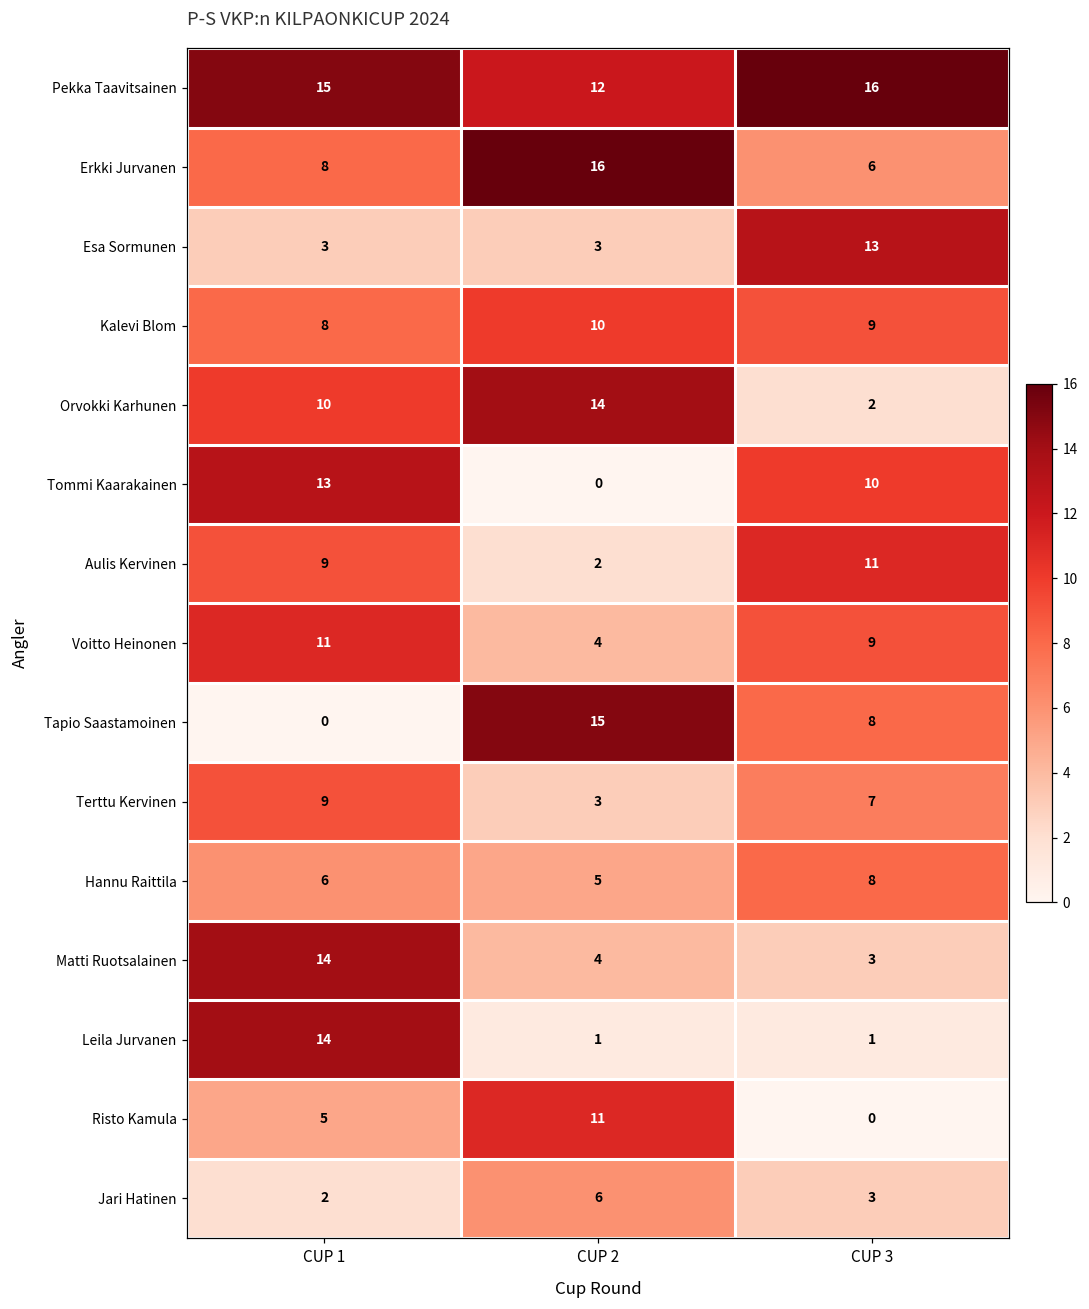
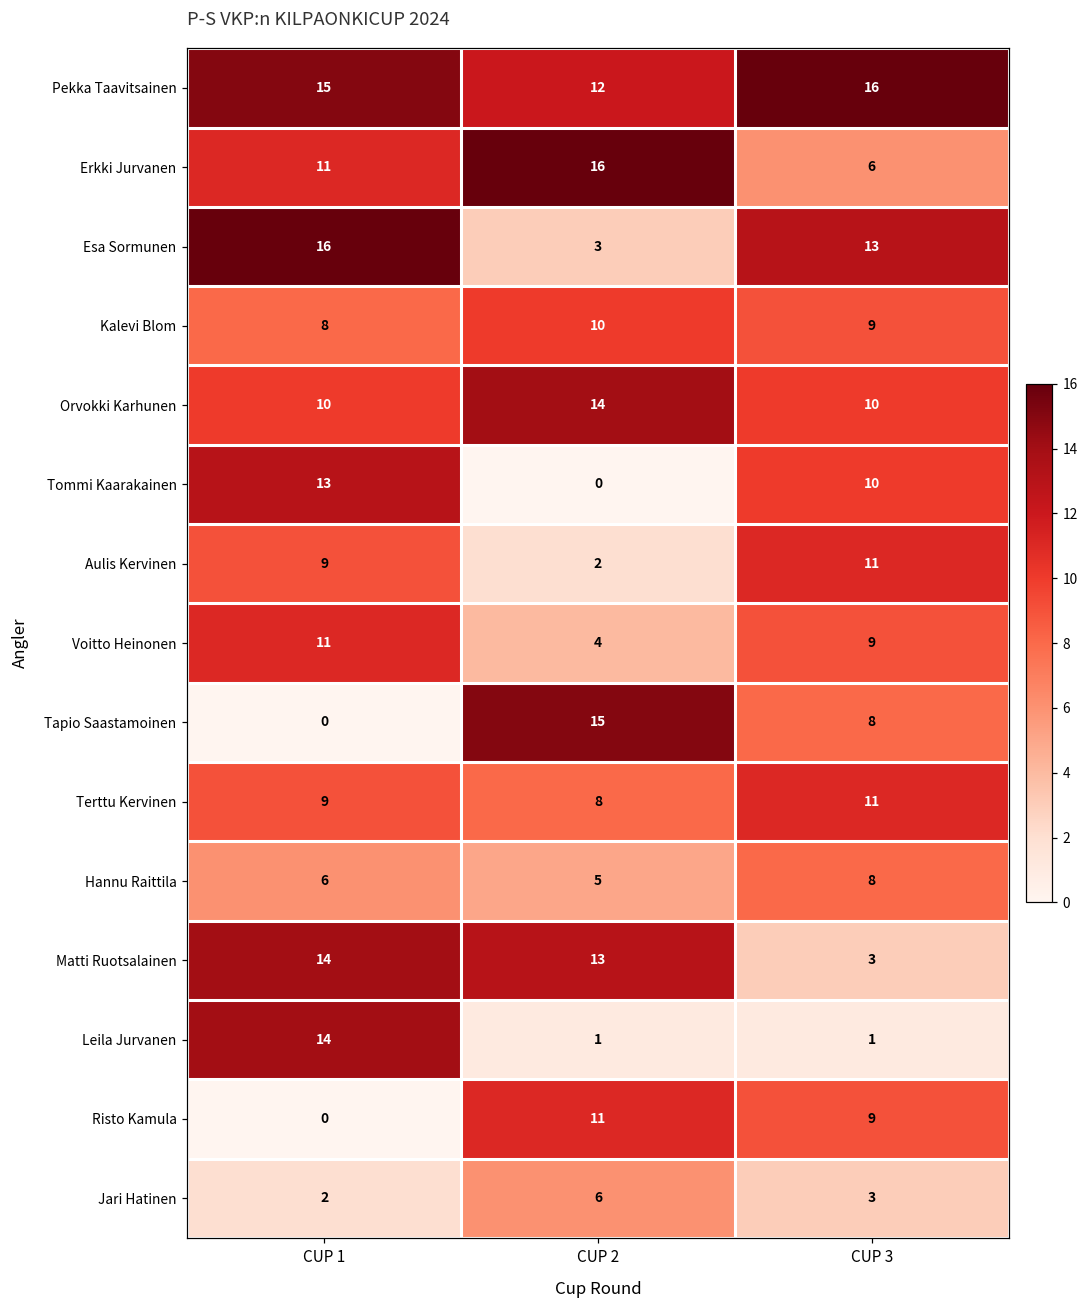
  {
    "Pekka Taavitsainen": {
      "CUP 1": 15,
      "CUP 2": 12,
      "CUP 3": 16
    },
    "Erkki Jurvanen": {
-     "CUP 1": 8,
+     "CUP 1": 11,
      "CUP 2": 16,
      "CUP 3": 6
    },
    "Esa Sormunen": {
-     "CUP 1": 3,
+     "CUP 1": 16,
      "CUP 2": 3,
      "CUP 3": 13
    },
    "Kalevi Blom": {
      "CUP 1": 8,
      "CUP 2": 10,
      "CUP 3": 9
    },
    "Orvokki Karhunen": {
      "CUP 1": 10,
      "CUP 2": 14,
-     "CUP 3": 2
+     "CUP 3": 10
    },
    "Tommi Kaarakainen": {
      "CUP 1": 13,
      "CUP 2": 0,
      "CUP 3": 10
    },
    "Aulis Kervinen": {
      "CUP 1": 9,
      "CUP 2": 2,
      "CUP 3": 11
    },
    "Voitto Heinonen": {
      "CUP 1": 11,
      "CUP 2": 4,
      "CUP 3": 9
    },
    "Tapio Saastamoinen": {
      "CUP 1": 0,
      "CUP 2": 15,
      "CUP 3": 8
    },
    "Terttu Kervinen": {
      "CUP 1": 9,
-     "CUP 2": 3,
-     "CUP 3": 7
+     "CUP 2": 8,
+     "CUP 3": 11
    },
    "Hannu Raittila": {
      "CUP 1": 6,
      "CUP 2": 5,
      "CUP 3": 8
    },
    "Matti Ruotsalainen": {
      "CUP 1": 14,
-     "CUP 2": 4,
+     "CUP 2": 13,
      "CUP 3": 3
    },
    "Leila Jurvanen": {
      "CUP 1": 14,
      "CUP 2": 1,
      "CUP 3": 1
    },
    "Risto Kamula": {
-     "CUP 1": 5,
+     "CUP 1": 0,
      "CUP 2": 11,
-     "CUP 3": 0
+     "CUP 3": 9
    },
    "Jari Hatinen": {
      "CUP 1": 2,
      "CUP 2": 6,
      "CUP 3": 3
    }
  }
